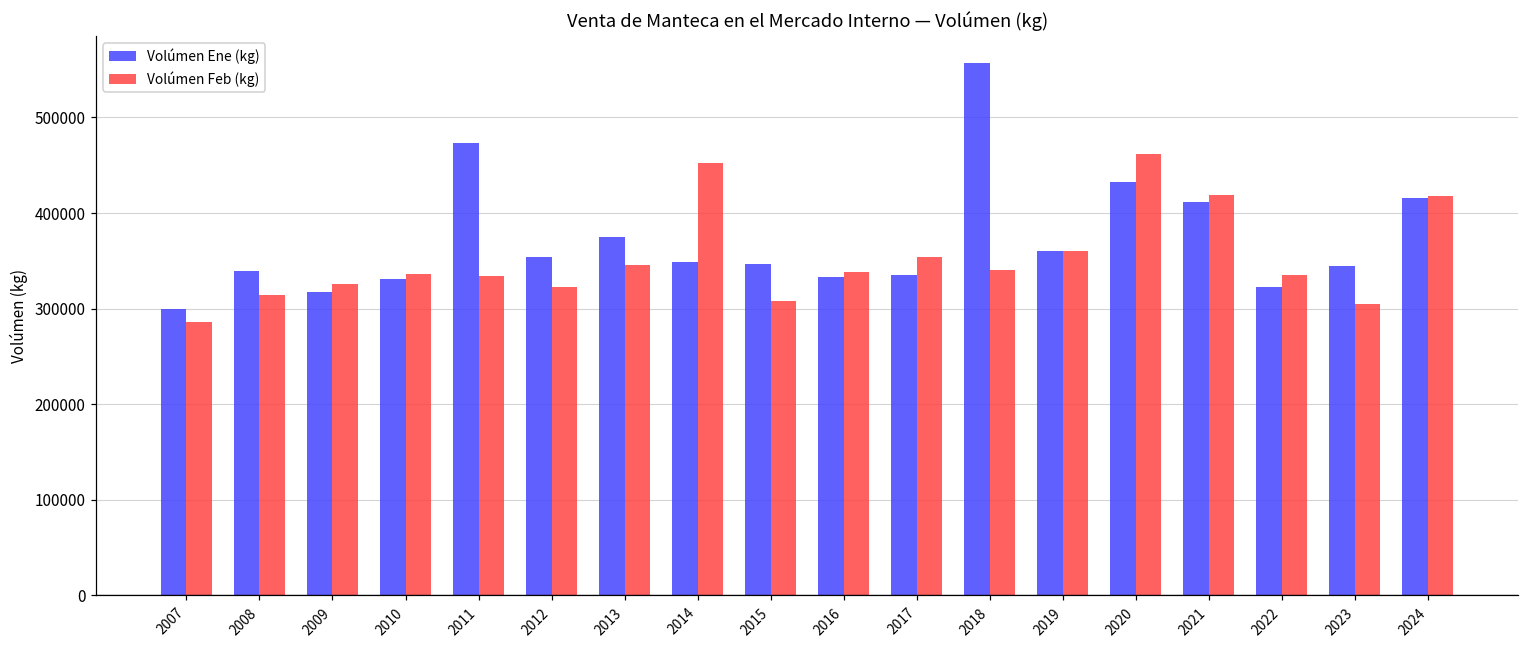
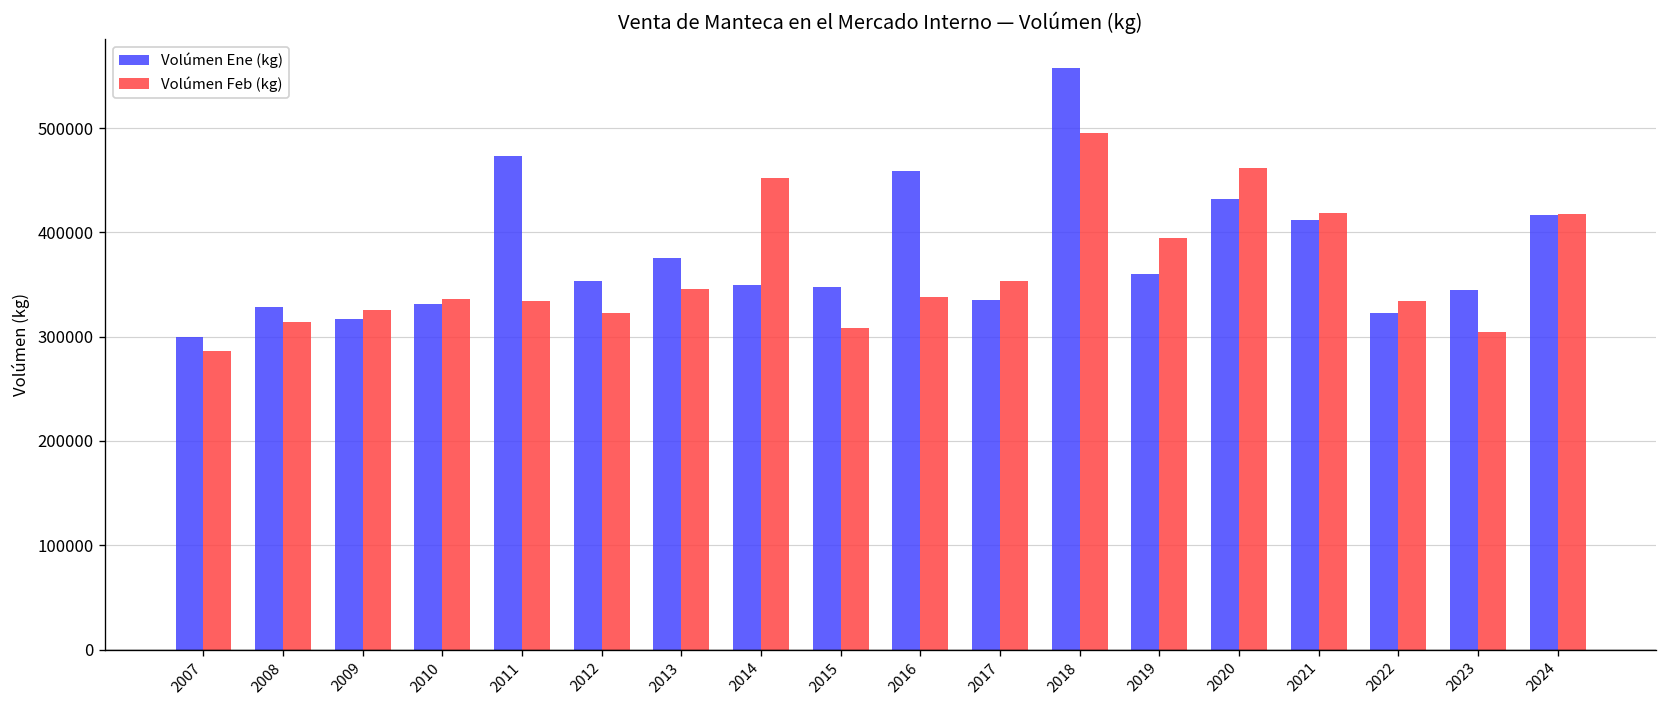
  {
    "Volúmen Ene (kg)": {
      "2007": 300000,
-     "2008": 340000,
+     "2008": 330000,
      "2009": 320000,
      "2010": 330000,
      "2011": 470000,
      "2012": 350000,
      "2013": 380000,
      "2014": 350000,
      "2015": 350000,
-     "2016": 330000,
+     "2016": 460000,
      "2017": 340000,
      "2018": 560000,
      "2019": 360000,
      "2020": 430000,
      "2021": 410000,
      "2022": 320000,
      "2023": 340000,
      "2024": 420000
    },
    "Volúmen Feb (kg)": {
      "2007": 290000,
      "2008": 310000,
      "2009": 330000,
      "2010": 340000,
      "2011": 330000,
      "2012": 320000,
      "2013": 350000,
      "2014": 450000,
      "2015": 310000,
      "2016": 340000,
      "2017": 350000,
-     "2018": 340000,
-     "2019": 360000,
+     "2018": 500000,
+     "2019": 390000,
      "2020": 460000,
      "2021": 420000,
      "2022": 330000,
      "2023": 300000,
      "2024": 420000
    }
  }
